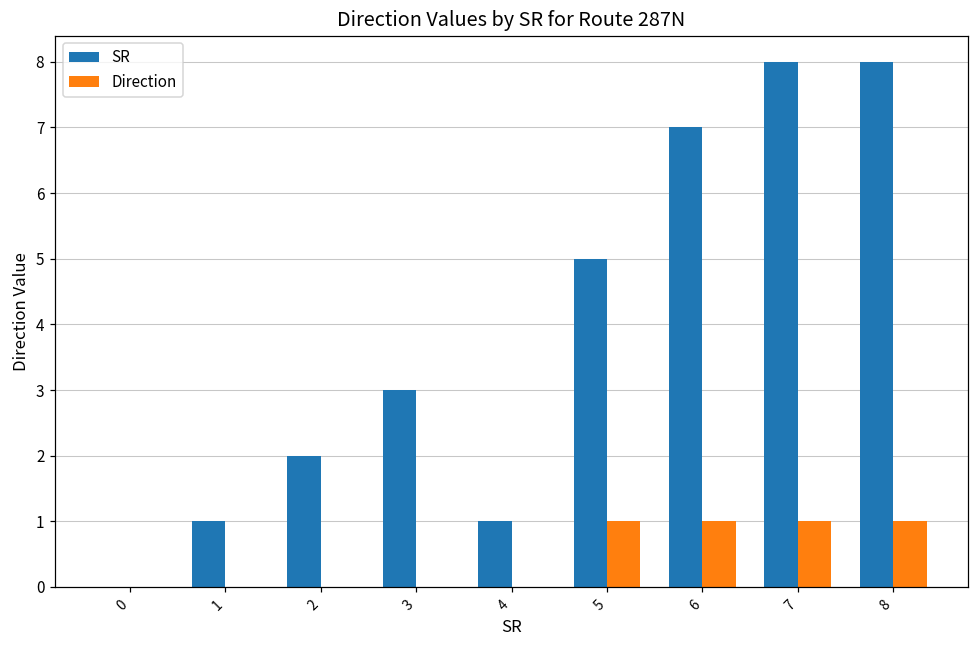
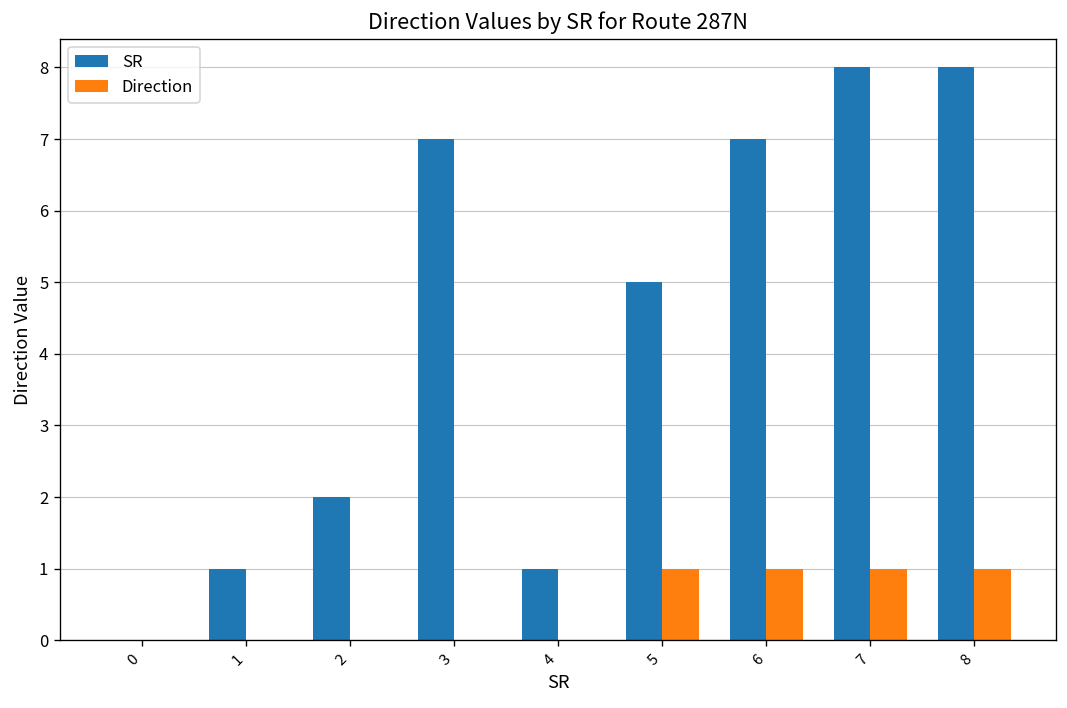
  {
    "SR": {
      "0": 0,
      "1": 1,
      "2": 2,
-     "3": 3,
+     "3": 7,
      "4": 1,
      "5": 5,
      "6": 7,
      "7": 8,
      "8": 8
    },
    "Direction": {
      "0": 0,
      "1": 0,
      "2": 0,
      "3": 0,
      "4": 0,
      "5": 1,
      "6": 1,
      "7": 1,
      "8": 1
    }
  }
